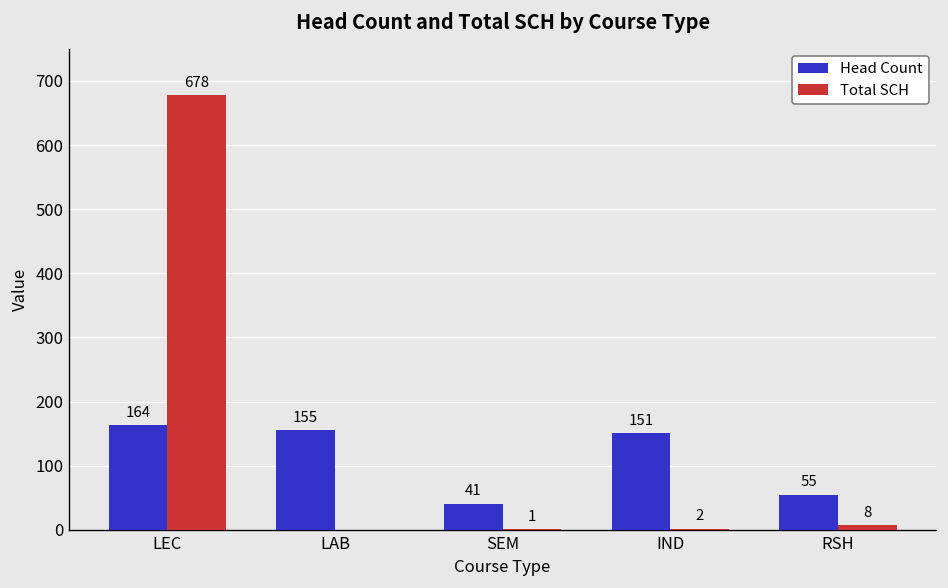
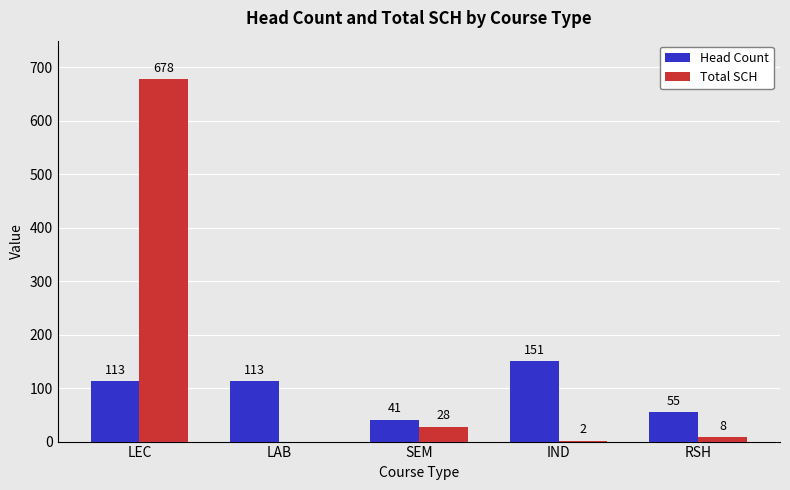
  {
    "Head Count": {
-     "LEC": 164,
-     "LAB": 155,
+     "LEC": 113,
+     "LAB": 113,
      "SEM": 41,
      "IND": 151,
      "RSH": 55
    },
    "Total SCH": {
      "LEC": 678,
-     "SEM": 1,
+     "SEM": 28,
      "IND": 2,
      "RSH": 8
    }
  }
